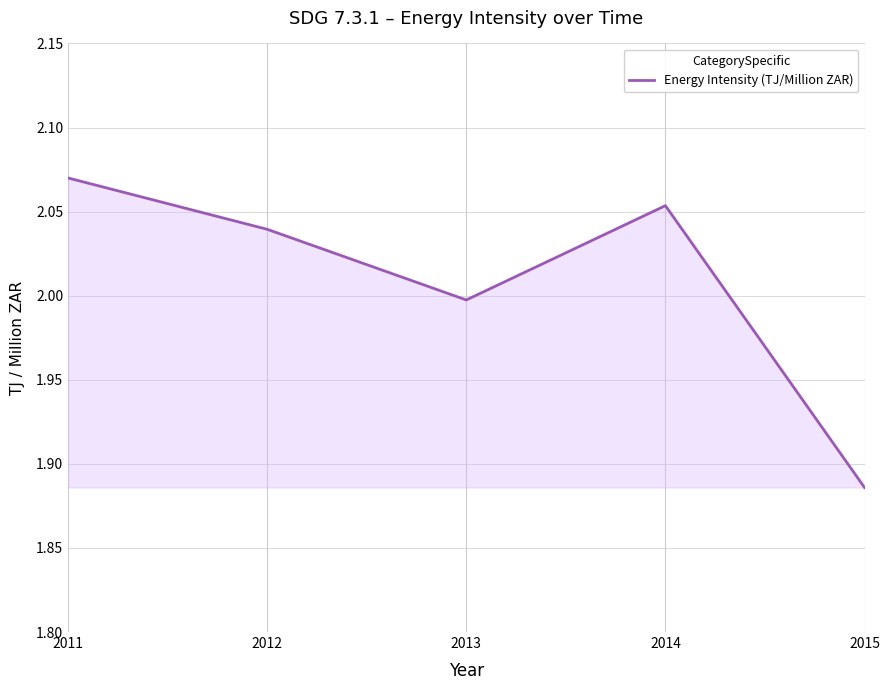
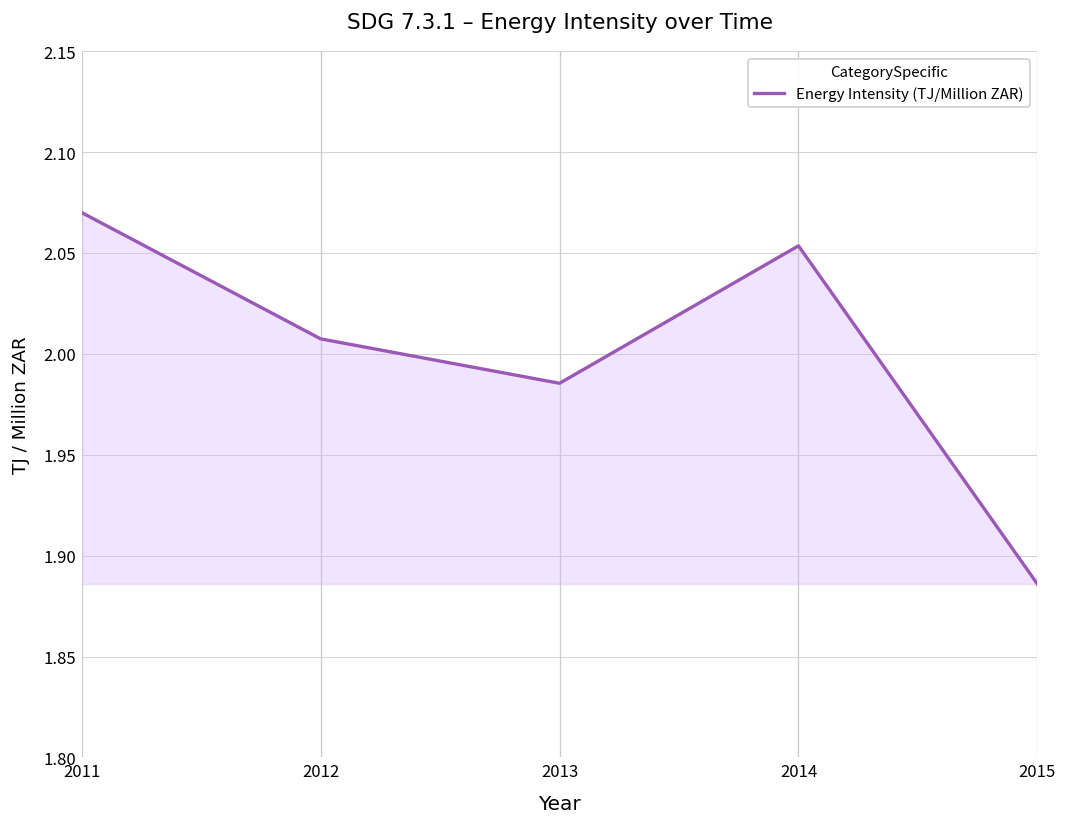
  {
    "2011": 2.070,
-   "2012": 2.039,
-   "2013": 1.997,
+   "2012": 2.007,
+   "2013": 1.985,
    "2014": 2.054,
    "2015": 1.886
  }
